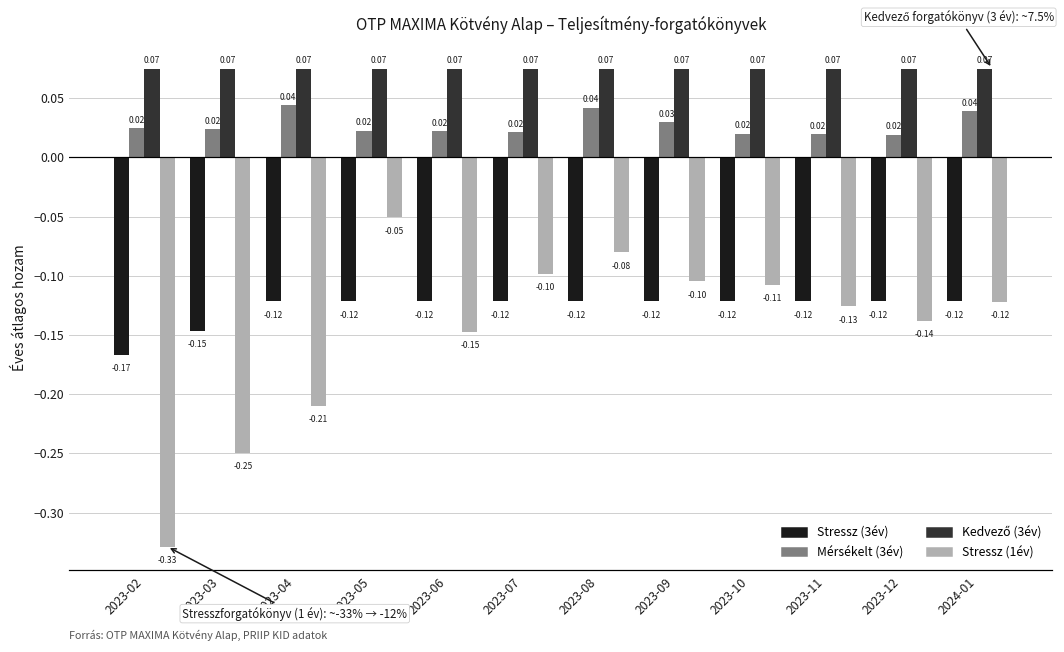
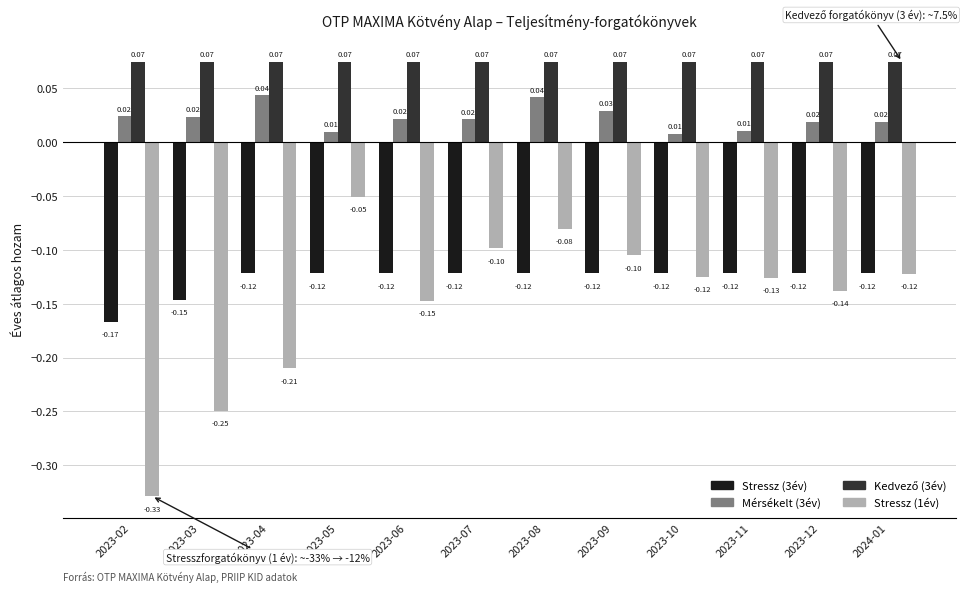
  {
    "Mérsékelt (3év)": {
      "2023-02": 0.02,
      "2023-03": 0.02,
      "2023-04": 0.04,
-     "2023-05": 0.02,
+     "2023-05": 0.01,
      "2023-06": 0.02,
      "2023-07": 0.02,
      "2023-08": 0.04,
      "2023-09": 0.03,
-     "2023-10": 0.02,
-     "2023-11": 0.02,
+     "2023-10": 0.01,
+     "2023-11": 0.01,
      "2023-12": 0.02,
-     "2024-01": 0.04
+     "2024-01": 0.02
    },
    "Stressz (1év)": {
      "2023-03": -0.25,
      "2023-04": -0.21,
      "2023-05": -0.05,
      "2023-06": -0.15,
      "2023-07": -0.10,
      "2023-08": -0.08,
      "2023-09": -0.10,
-     "2023-10": -0.11,
+     "2023-10": -0.12,
      "2023-11": -0.13,
      "2023-12": -0.14,
      "2024-01": -0.12
    }
  }
